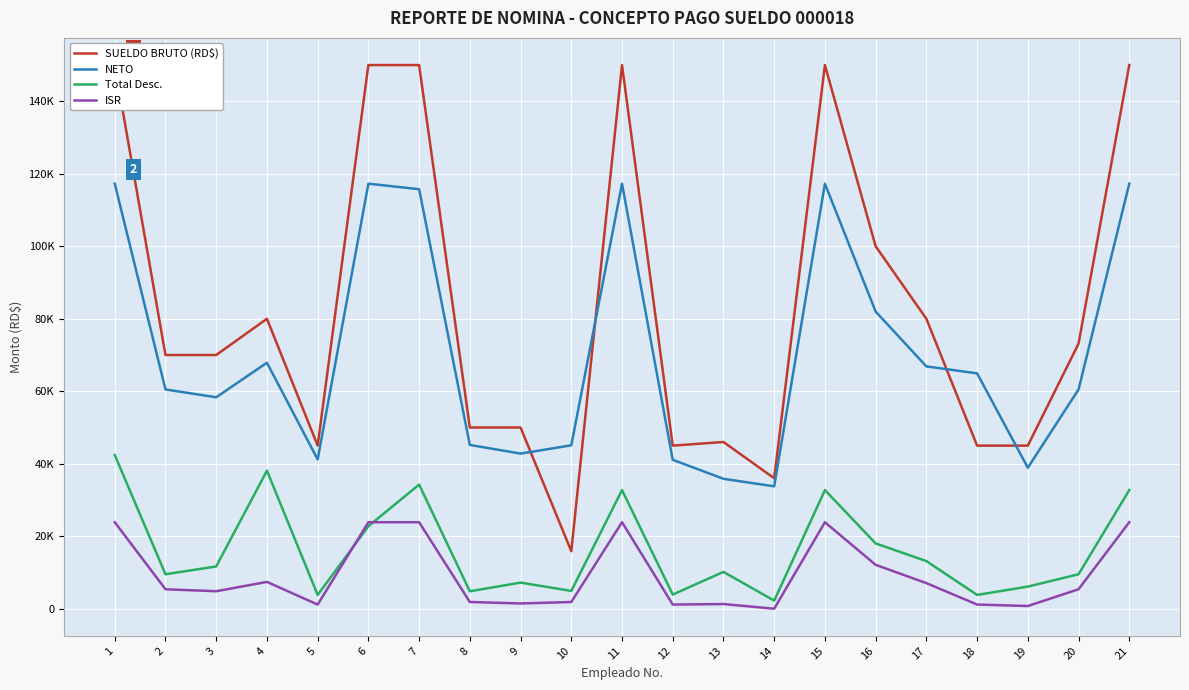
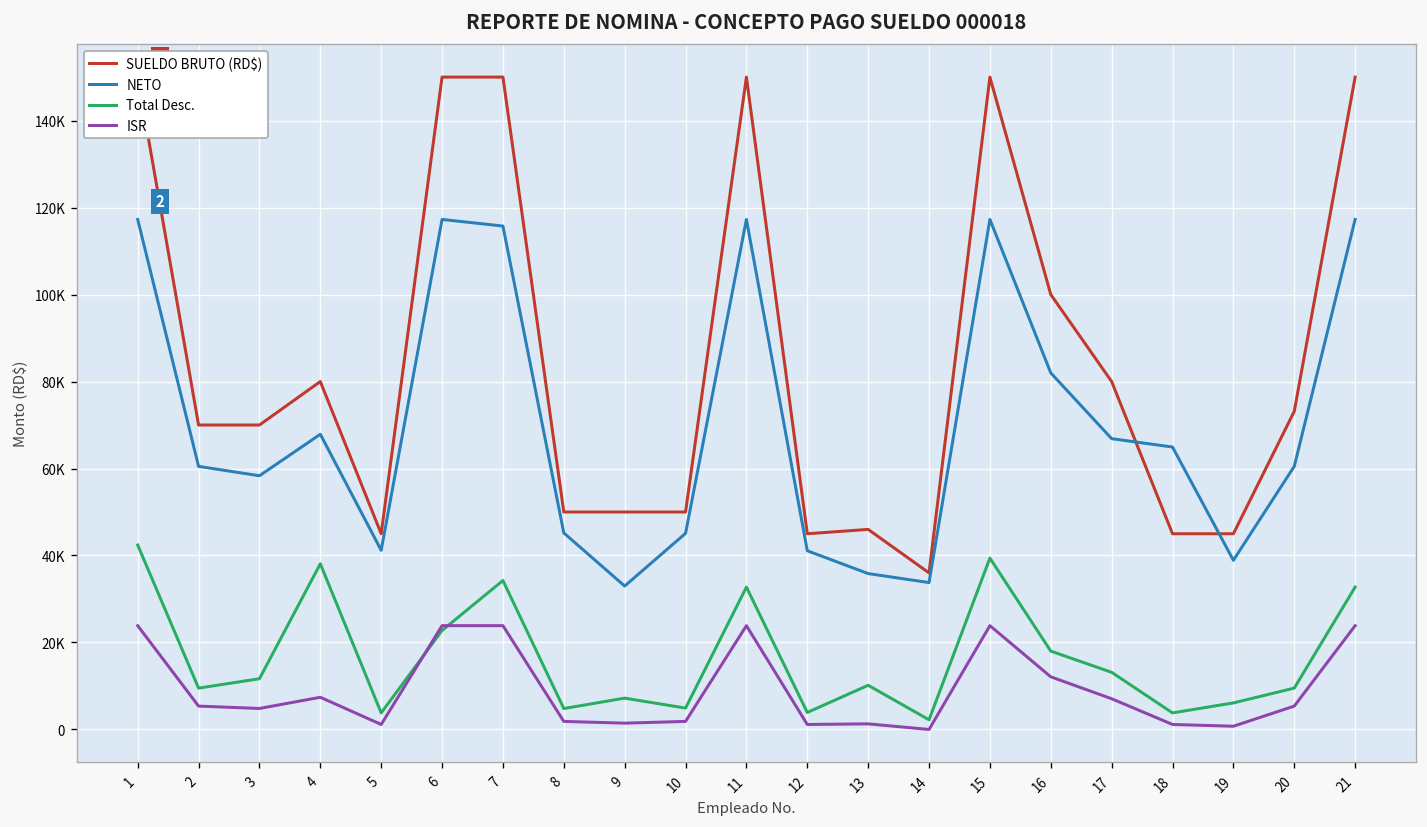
  {
    "SUELDO BRUTO (RD$)": {
      "2": 70000,
      "3": 70000,
      "4": 80000,
      "5": 45000,
      "6": 150000,
      "7": 150000,
      "8": 50000,
      "9": 50000,
-     "10": 16000,
+     "10": 50000,
      "11": 150000,
      "12": 45000,
      "13": 46000,
      "14": 36000,
      "15": 150000,
      "16": 100000,
      "17": 80000,
      "18": 45000,
      "19": 45000,
      "20": 73000,
      "21": 150000
    },
    "NETO": {
      "2": 60000,
      "3": 58000,
      "4": 68000,
      "5": 41000,
      "6": 117000,
      "7": 116000,
      "8": 45000,
-     "9": 43000,
+     "9": 33000,
      "10": 45000,
      "11": 117000,
      "12": 41000,
      "13": 36000,
      "14": 34000,
      "15": 117000,
      "16": 82000,
      "17": 67000,
      "18": 65000,
      "19": 39000,
      "20": 60000,
      "21": 117000
    },
    "Total Desc.": {
      "1": 42000,
      "2": 10000,
      "3": 12000,
      "4": 38000,
      "5": 4000,
      "6": 23000,
      "7": 34000,
      "8": 5000,
      "9": 7000,
      "10": 5000,
      "11": 33000,
      "12": 4000,
      "13": 10000,
      "14": 2000,
-     "15": 33000,
+     "15": 39000,
      "16": 18000,
      "17": 13000,
      "18": 4000,
      "19": 6000,
      "20": 10000,
      "21": 33000
    },
    "ISR": {
      "1": 24000,
      "2": 5000,
      "3": 5000,
      "4": 7000,
      "5": 1000,
      "6": 24000,
      "7": 24000,
      "8": 2000,
      "9": 1000,
      "10": 2000,
      "11": 24000,
      "12": 1000,
      "13": 1000,
      "14": 0,
      "15": 24000,
      "16": 12000,
      "17": 7000,
      "18": 1000,
      "19": 1000,
      "20": 5000,
      "21": 24000
    }
  }
